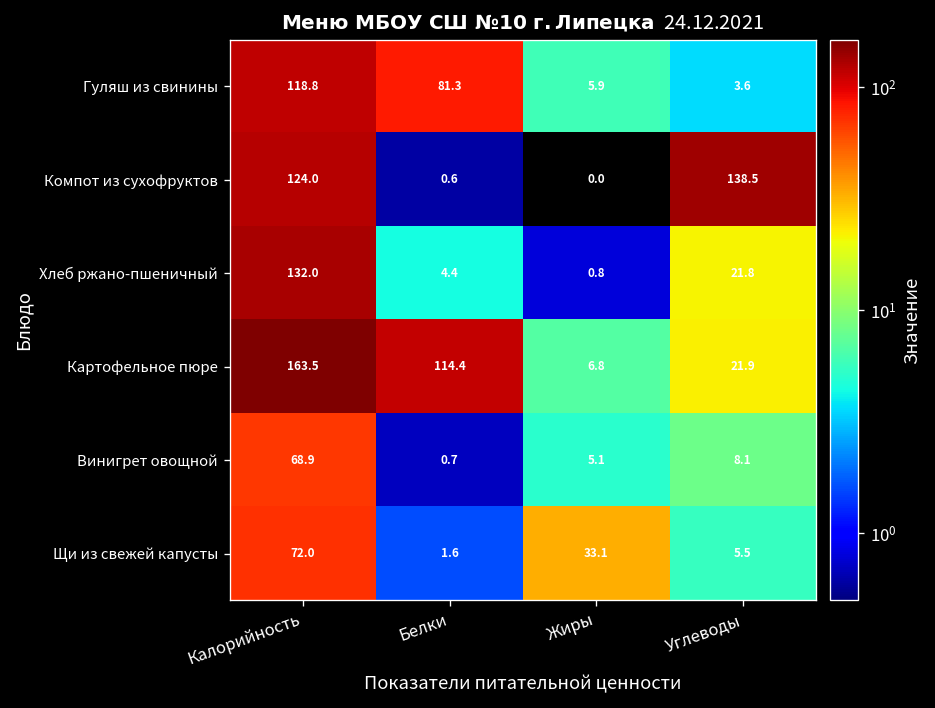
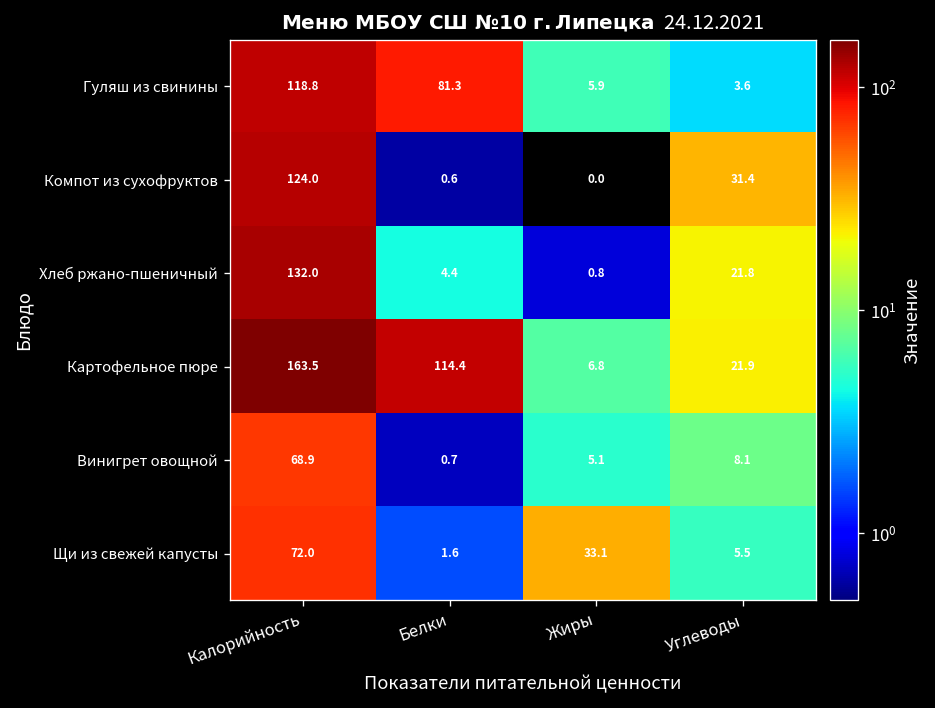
  {
    "Гуляш из свинины": {
      "Калорийность": 118.8,
      "Белки": 81.3,
      "Жиры": 5.9,
      "Углеводы": 3.6
    },
    "Компот из сухофруктов": {
      "Калорийность": 124.0,
      "Белки": 0.6,
      "Жиры": 0.0,
-     "Углеводы": 138.5
+     "Углеводы": 31.4
    },
    "Хлеб ржано-пшеничный": {
      "Калорийность": 132.0,
      "Белки": 4.4,
      "Жиры": 0.8,
      "Углеводы": 21.8
    },
    "Картофельное пюре": {
      "Калорийность": 163.5,
      "Белки": 114.4,
      "Жиры": 6.8,
      "Углеводы": 21.9
    },
    "Винигрет овощной": {
      "Калорийность": 68.9,
      "Белки": 0.7,
      "Жиры": 5.1,
      "Углеводы": 8.1
    },
    "Щи из свежей капусты": {
      "Калорийность": 72.0,
      "Белки": 1.6,
      "Жиры": 33.1,
      "Углеводы": 5.5
    }
  }
